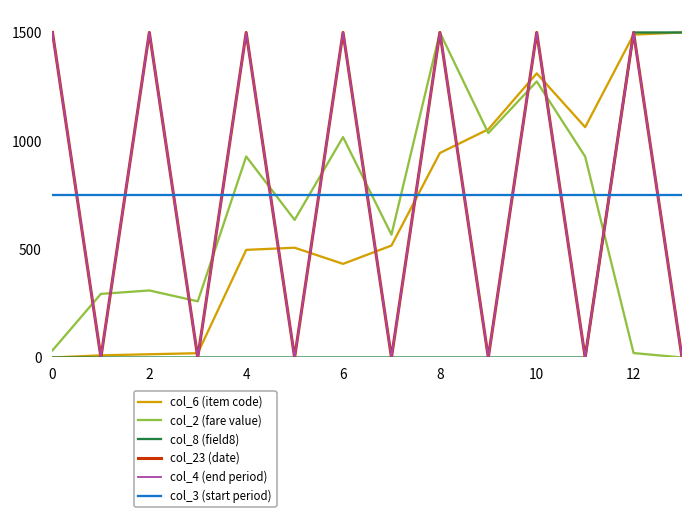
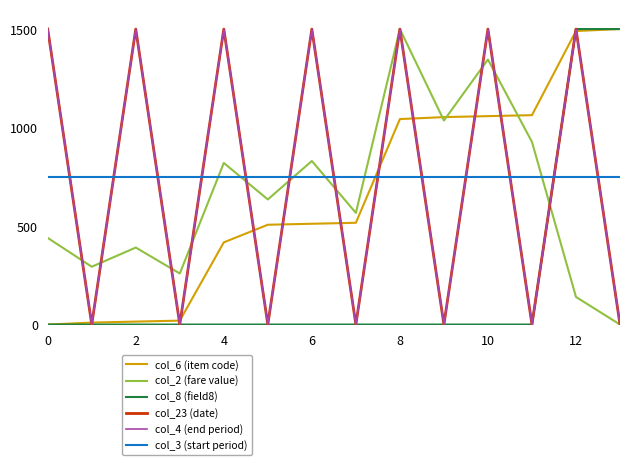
  {
    "col_6 (item code)": {
      "2": 10,
-     "4": 500,
-     "6": 430,
-     "8": 940,
-     "10": 1310
+     "4": 420,
+     "6": 510,
+     "8": 1040,
+     "10": 1060
    },
    "col_2 (fare value)": {
-     "0": 30,
-     "2": 310,
-     "4": 930,
-     "6": 1020,
-     "10": 1270,
-     "12": 20
+     "0": 440,
+     "2": 390,
+     "4": 820,
+     "6": 830,
+     "10": 1350,
+     "12": 140
    },
    "col_8 (field8)": {
      "2": 0,
      "4": 0,
      "6": 0,
      "8": 0,
      "10": 0
    },
    "col_4 (end period)": {
      "0": 1500,
      "2": 1500,
      "4": 1500,
      "6": 1500,
      "10": 1500
    },
    "col_3 (start period)": {
      "0": 750,
      "2": 750,
      "4": 750,
      "6": 750,
      "8": 750,
      "10": 750,
      "12": 750
    }
  }
